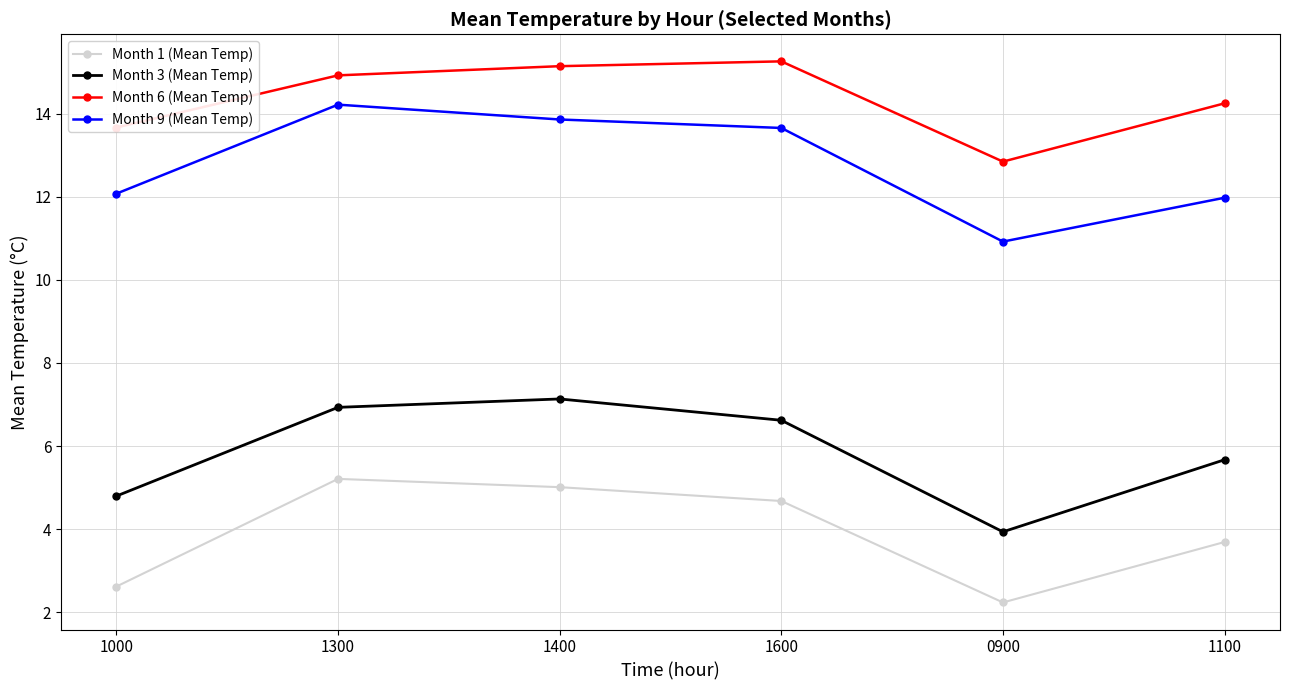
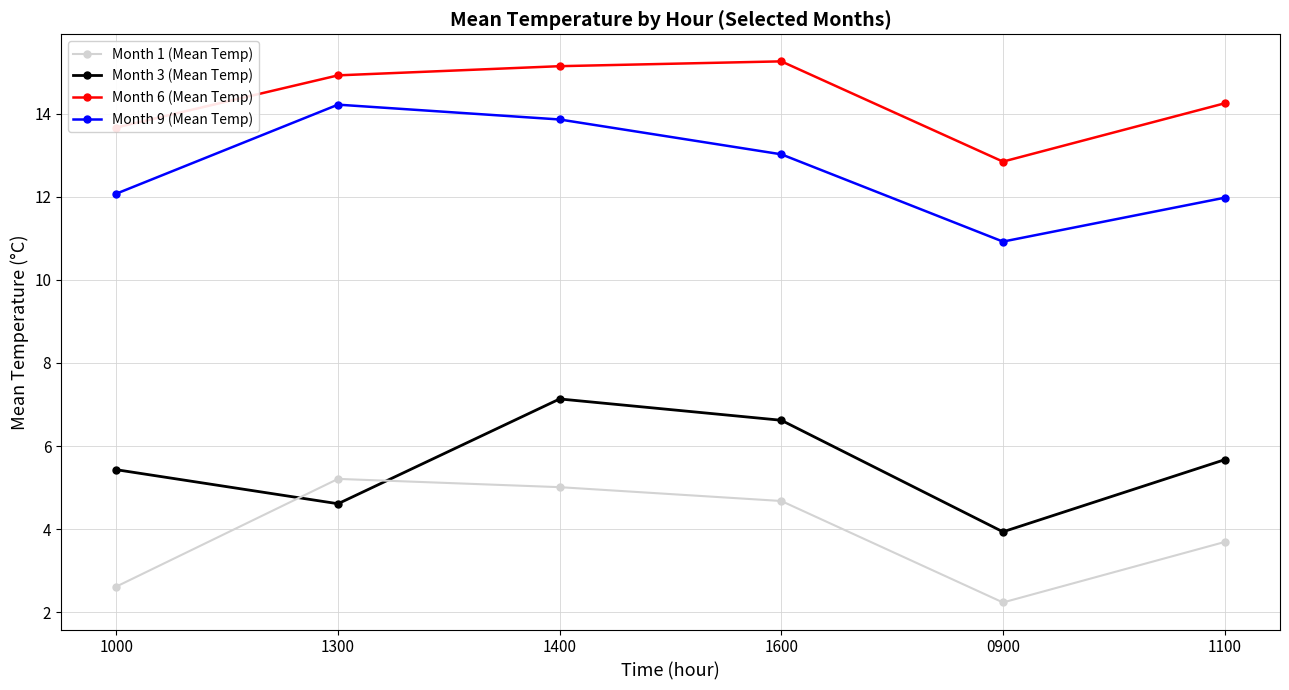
  {
    "Month 1 (Mean Temp)": {
      "1000": 2.6,
      "1300": 5.2,
      "1400": 5.0,
      "1600": 4.7,
      "0900": 2.2,
      "1100": 3.7
    },
    "Month 3 (Mean Temp)": {
-     "1000": 4.8,
-     "1300": 6.9,
+     "1000": 5.4,
+     "1300": 4.6,
      "1400": 7.1,
      "1600": 6.6,
      "0900": 3.9,
      "1100": 5.7
    },
    "Month 6 (Mean Temp)": {
      "1300": 14.9,
      "1400": 15.1,
      "1600": 15.3,
      "0900": 12.8,
      "1100": 14.2
    },
    "Month 9 (Mean Temp)": {
      "1000": 12.1,
      "1300": 14.2,
      "1400": 13.9,
-     "1600": 13.7,
+     "1600": 13.0,
      "0900": 10.9,
      "1100": 12.0
    }
  }
